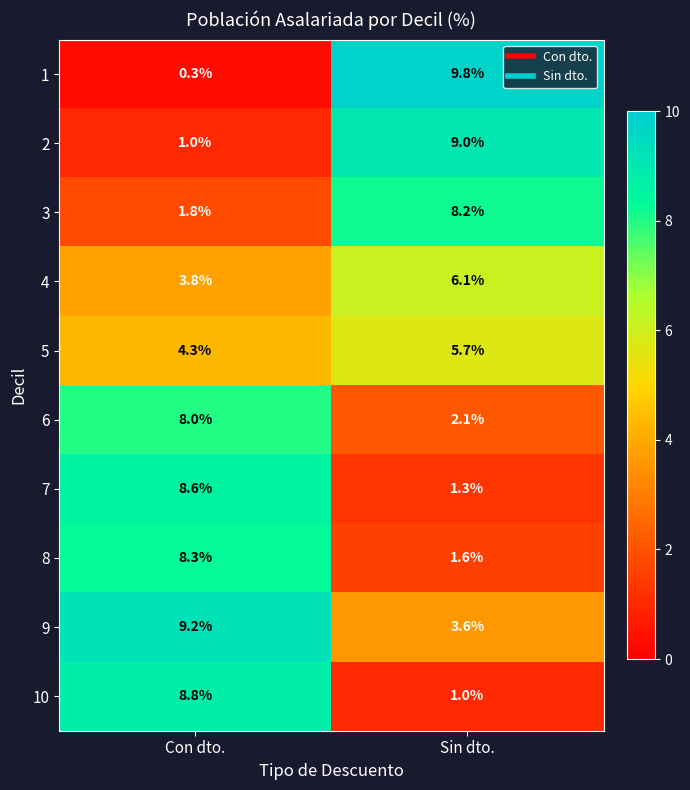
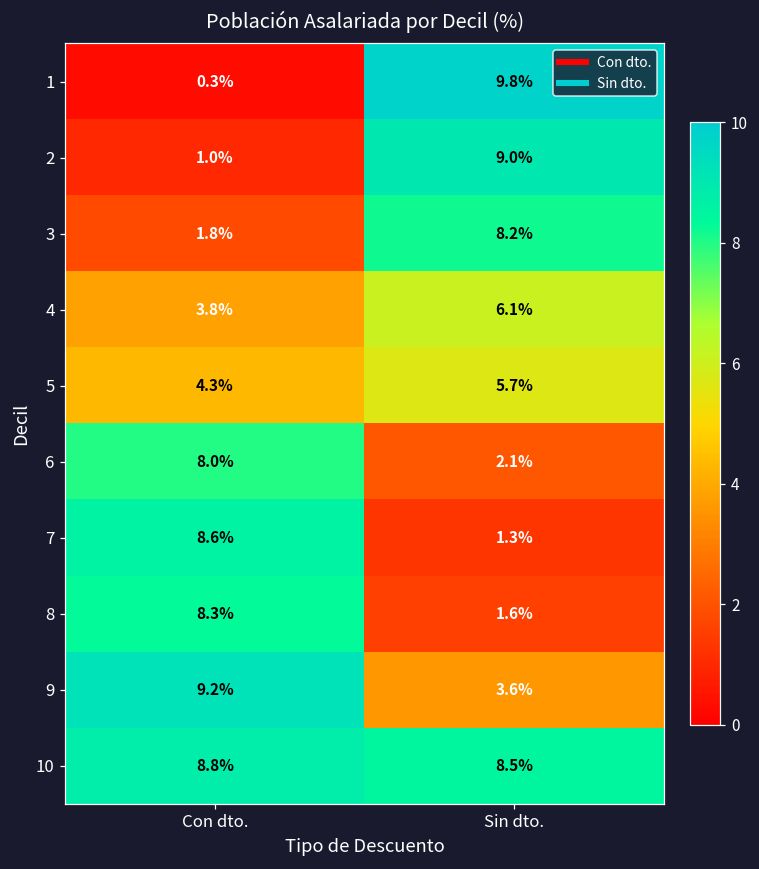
  {
    "1": {
      "Con dto.": "0.3%",
      "Sin dto.": "9.8%"
    },
    "2": {
      "Con dto.": "1.0%",
      "Sin dto.": "9.0%"
    },
    "3": {
      "Con dto.": "1.8%",
      "Sin dto.": "8.2%"
    },
    "4": {
      "Con dto.": "3.8%",
      "Sin dto.": "6.1%"
    },
    "5": {
      "Con dto.": "4.3%",
      "Sin dto.": "5.7%"
    },
    "6": {
      "Con dto.": "8.0%",
      "Sin dto.": "2.1%"
    },
    "7": {
      "Con dto.": "8.6%",
      "Sin dto.": "1.3%"
    },
    "8": {
      "Con dto.": "8.3%",
      "Sin dto.": "1.6%"
    },
    "9": {
      "Con dto.": "9.2%",
      "Sin dto.": "3.6%"
    },
    "10": {
      "Con dto.": "8.8%",
-     "Sin dto.": "1.0%"
+     "Sin dto.": "8.5%"
    }
  }
